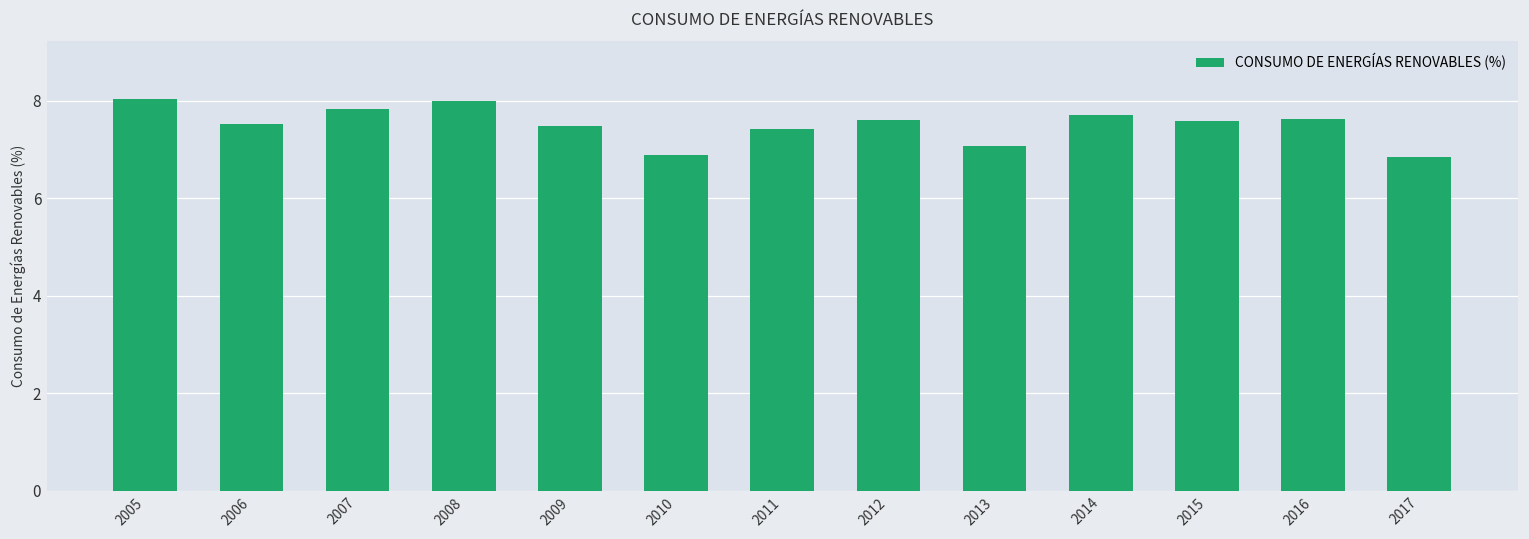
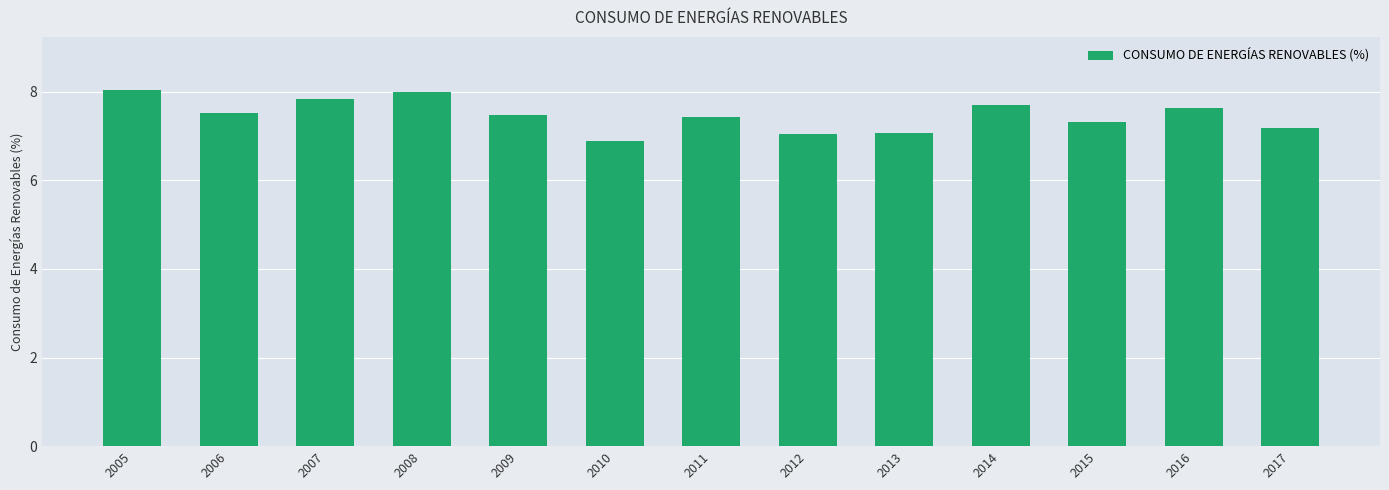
  {
    "2005": 8.0,
    "2006": 7.5,
    "2007": 7.8,
    "2008": 8.0,
    "2009": 7.5,
    "2010": 6.9,
    "2011": 7.4,
-   "2012": 7.6,
+   "2012": 7.1,
    "2013": 7.1,
    "2014": 7.7,
-   "2015": 7.6,
+   "2015": 7.3,
    "2016": 7.6,
-   "2017": 6.8
+   "2017": 7.2
  }
